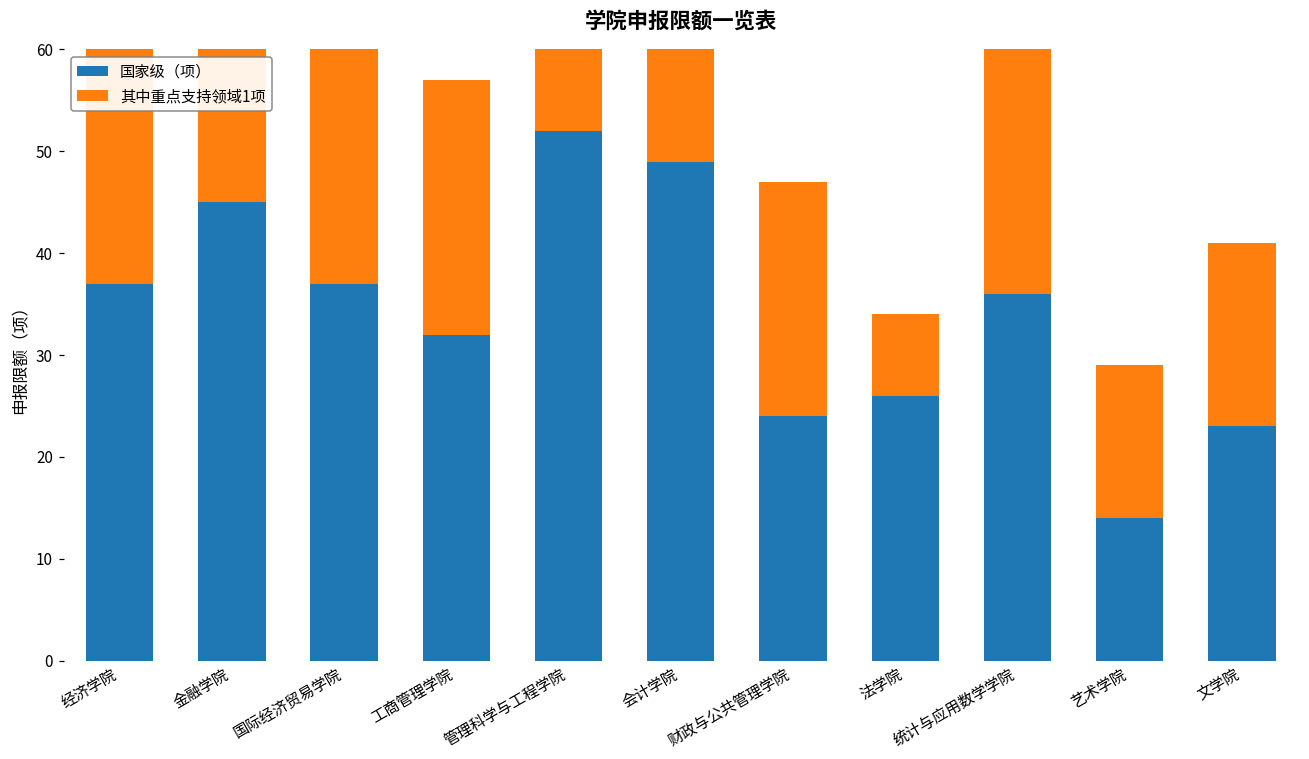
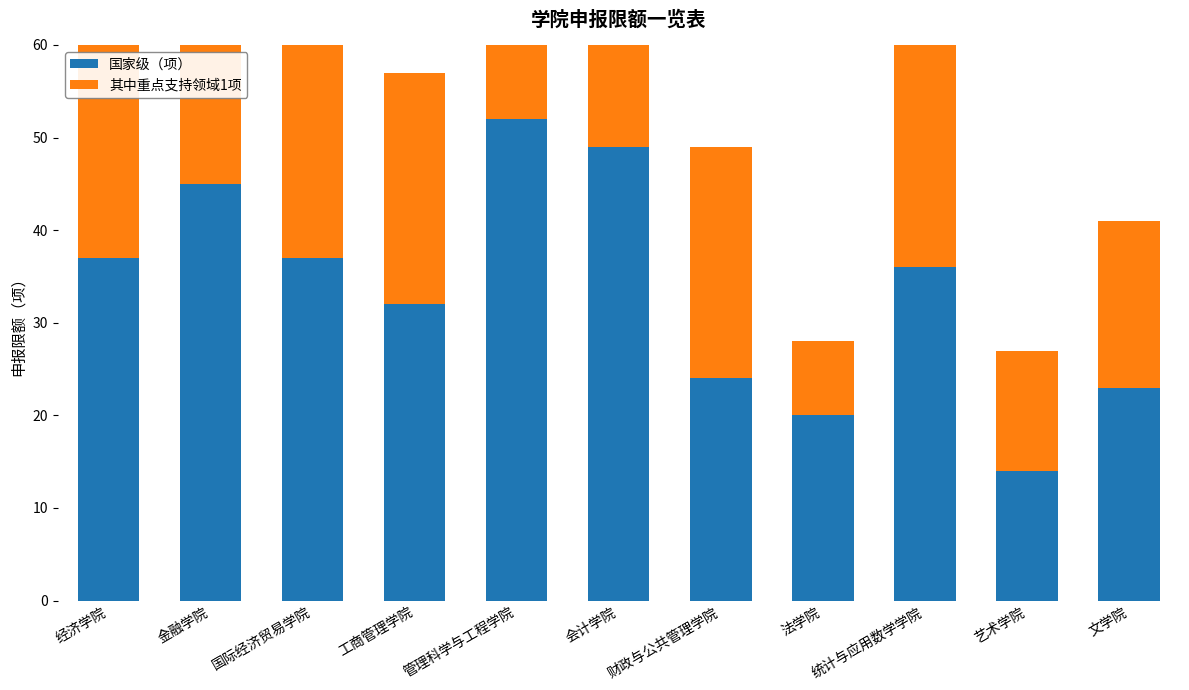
  {
    "国家级（项）": {
      "经济学院": 37,
      "金融学院": 45,
      "国际经济贸易学院": 37,
      "工商管理学院": 32,
      "管理科学与工程学院": 52,
      "会计学院": 49,
      "财政与公共管理学院": 24,
-     "法学院": 26,
+     "法学院": 20,
      "统计与应用数学学院": 36,
      "艺术学院": 14,
      "文学院": 23
    },
    "其中重点支持领域1项": {
      "工商管理学院": 25,
-     "财政与公共管理学院": 23,
+     "财政与公共管理学院": 25,
      "法学院": 8,
-     "艺术学院": 15,
+     "艺术学院": 13,
      "文学院": 18
    }
  }
